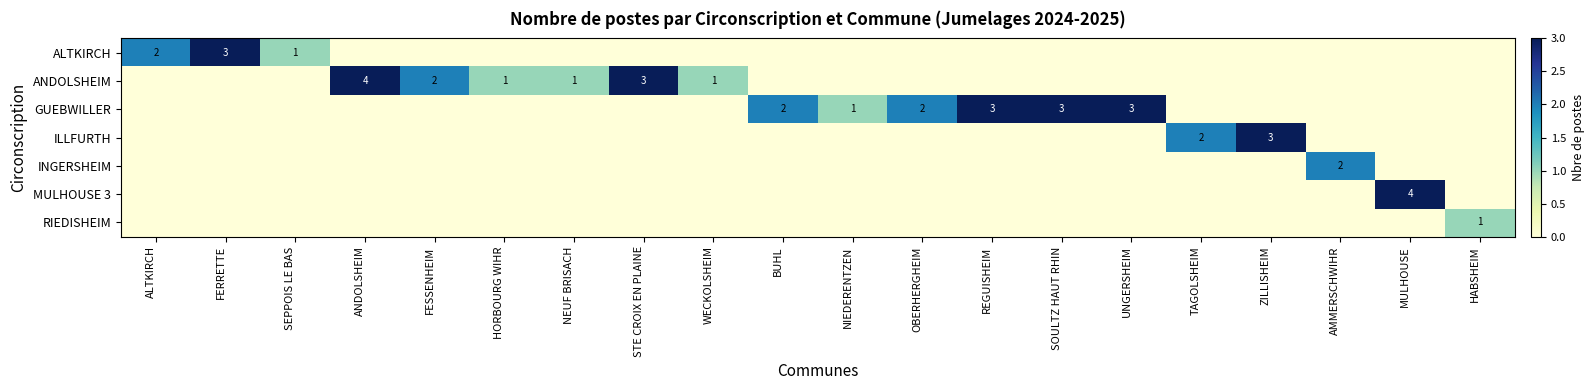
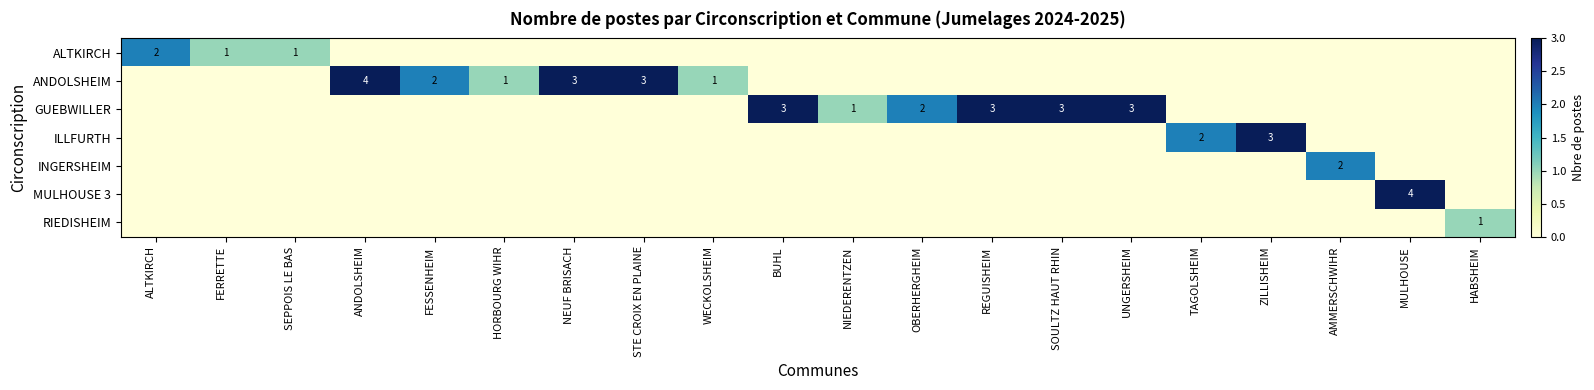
  {
    "ALTKIRCH": {
      "ALTKIRCH": 2,
-     "FERRETTE": 3,
+     "FERRETTE": 1,
      "SEPPOIS LE BAS": 1
    },
    "ANDOLSHEIM": {
      "ANDOLSHEIM": 4,
      "FESSENHEIM": 2,
      "HORBOURG WIHR": 1,
-     "NEUF BRISACH": 1,
+     "NEUF BRISACH": 3,
      "STE CROIX EN PLAINE": 3,
      "WECKOLSHEIM": 1
    },
    "GUEBWILLER": {
-     "BUHL": 2,
+     "BUHL": 3,
      "NIEDERENTZEN": 1,
      "OBERHERGHEIM": 2,
      "REGUISHEIM": 3,
      "SOULTZ HAUT RHIN": 3,
      "UNGERSHEIM": 3
    },
    "ILLFURTH": {
      "TAGOLSHEIM": 2,
      "ZILLISHEIM": 3
    },
    "INGERSHEIM": {
      "AMMERSCHWIHR": 2
    },
    "MULHOUSE 3": {
      "MULHOUSE": 4
    },
    "RIEDISHEIM": {
      "HABSHEIM": 1
    }
  }
